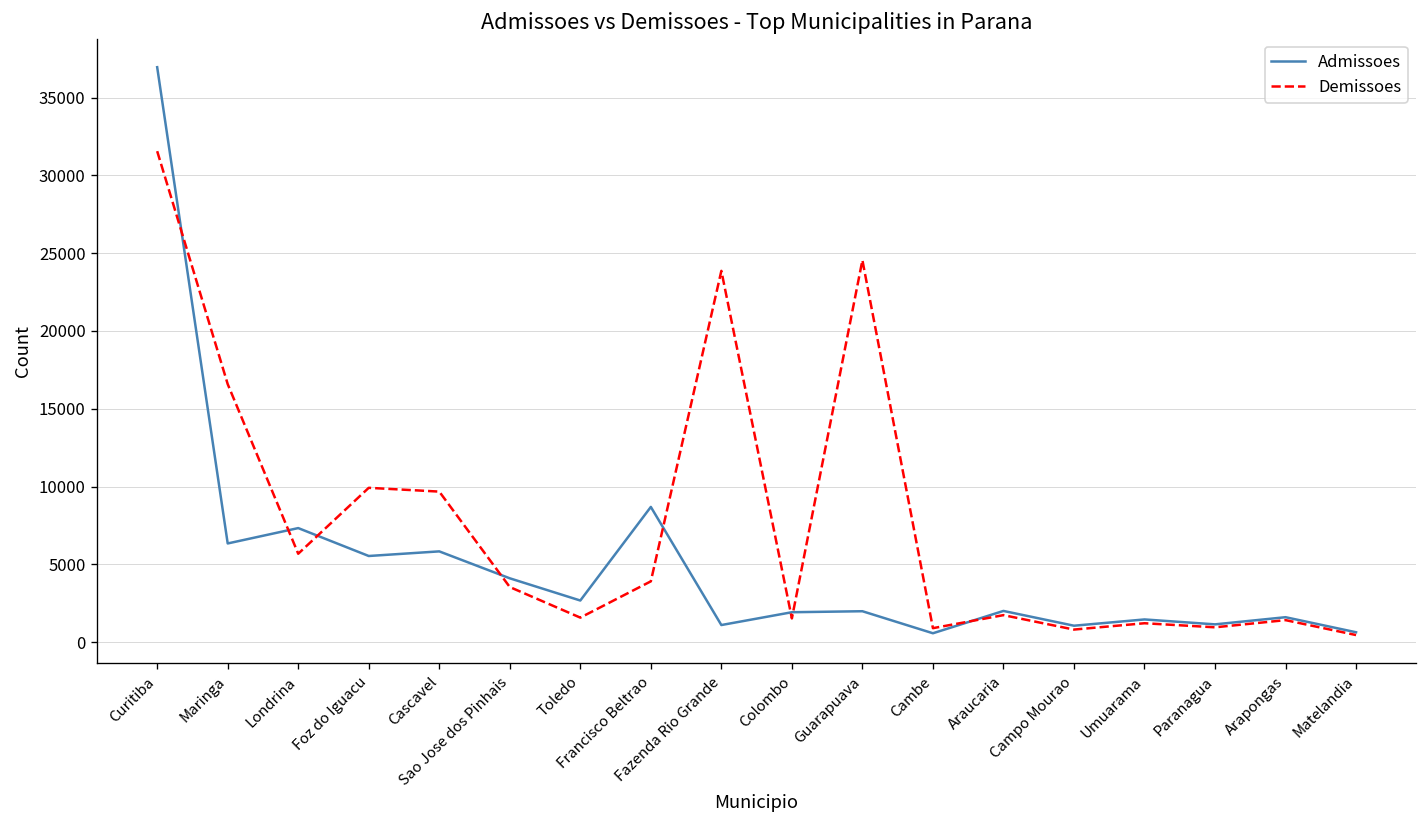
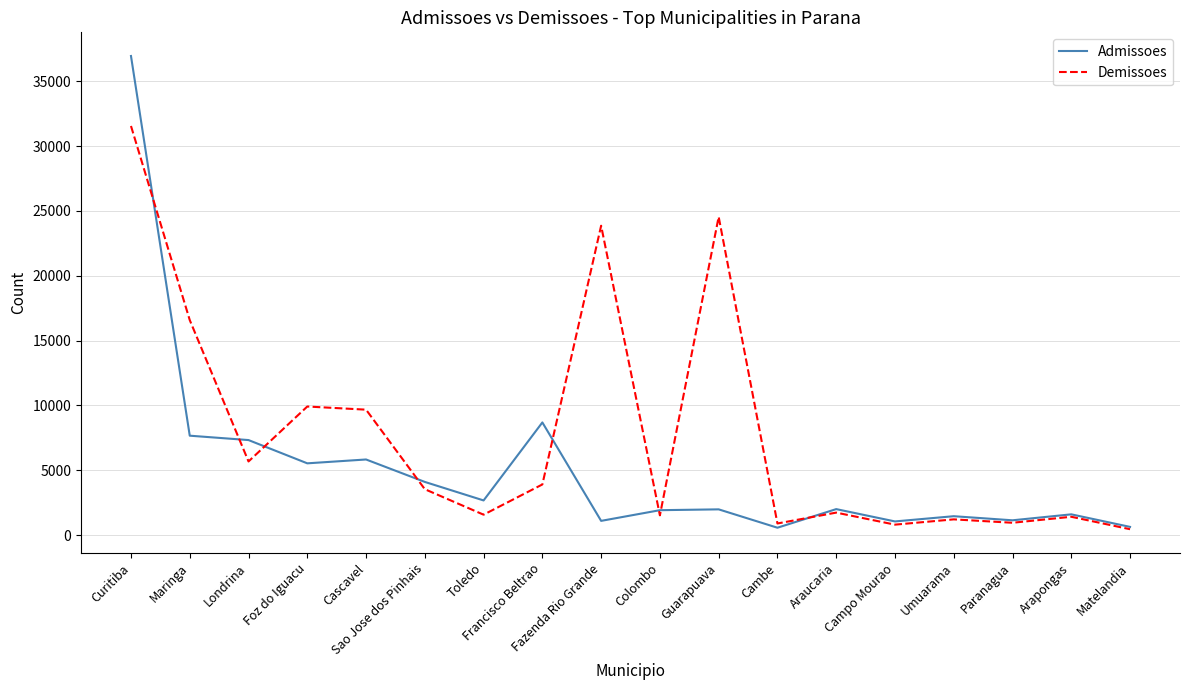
  {
    "Admissoes": {
      "Curitiba": 37000,
-     "Maringa": 6300,
+     "Maringa": 7700,
      "Londrina": 7300,
      "Foz do Iguacu": 5500,
      "Cascavel": 5800,
      "Sao Jose dos Pinhais": 4100,
      "Toledo": 2700,
      "Francisco Beltrao": 8700,
      "Fazenda Rio Grande": 1100,
      "Colombo": 1900,
      "Guarapuava": 2000,
      "Cambe": 600,
      "Araucaria": 2000,
      "Campo Mourao": 1100,
      "Umuarama": 1500
    },
    "Demissoes": {
      "Curitiba": 31600,
      "Maringa": 16600,
      "Londrina": 5700,
      "Foz do Iguacu": 9900,
      "Cascavel": 9700,
      "Sao Jose dos Pinhais": 3500,
      "Toledo": 1600,
      "Francisco Beltrao": 3900,
      "Fazenda Rio Grande": 23900,
      "Colombo": 1500,
      "Guarapuava": 24500,
      "Cambe": 900,
      "Araucaria": 1700,
      "Campo Mourao": 800,
      "Umuarama": 1200
    }
  }
